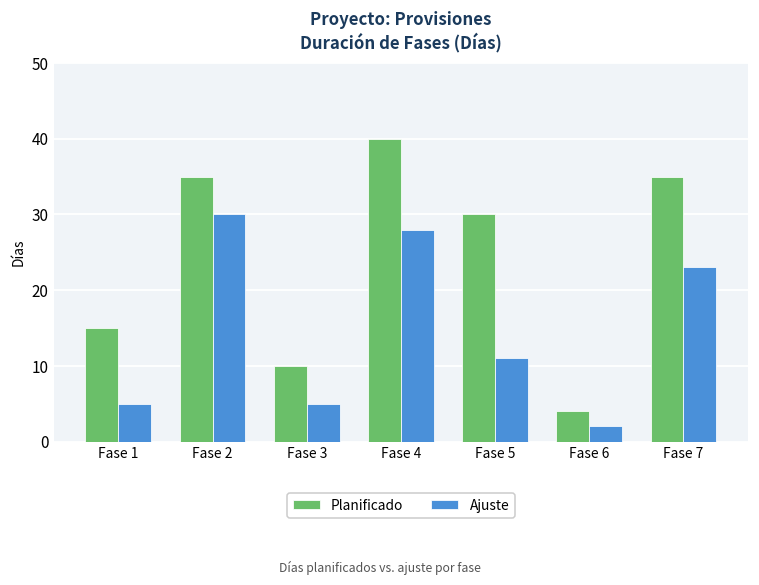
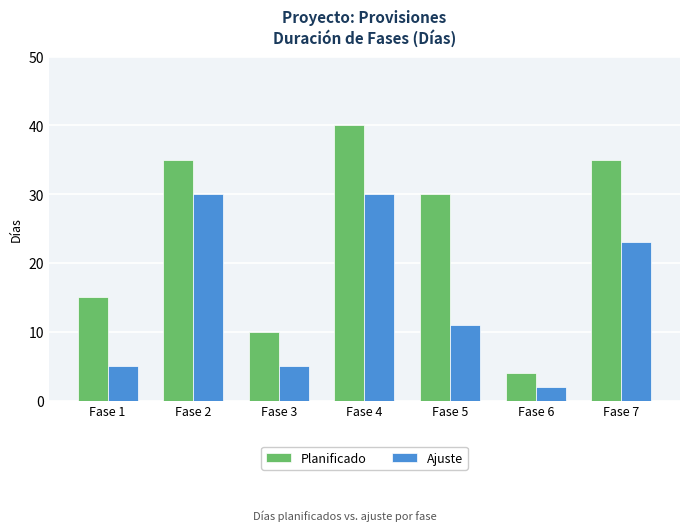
  {
    "Planificado": {
      "Fase 1": 15,
      "Fase 2": 35,
      "Fase 3": 10,
      "Fase 4": 40,
      "Fase 5": 30,
      "Fase 6": 4,
      "Fase 7": 35
    },
    "Ajuste": {
      "Fase 1": 5,
      "Fase 2": 30,
      "Fase 3": 5,
-     "Fase 4": 28,
+     "Fase 4": 30,
      "Fase 5": 11,
      "Fase 6": 2,
      "Fase 7": 23
    }
  }
